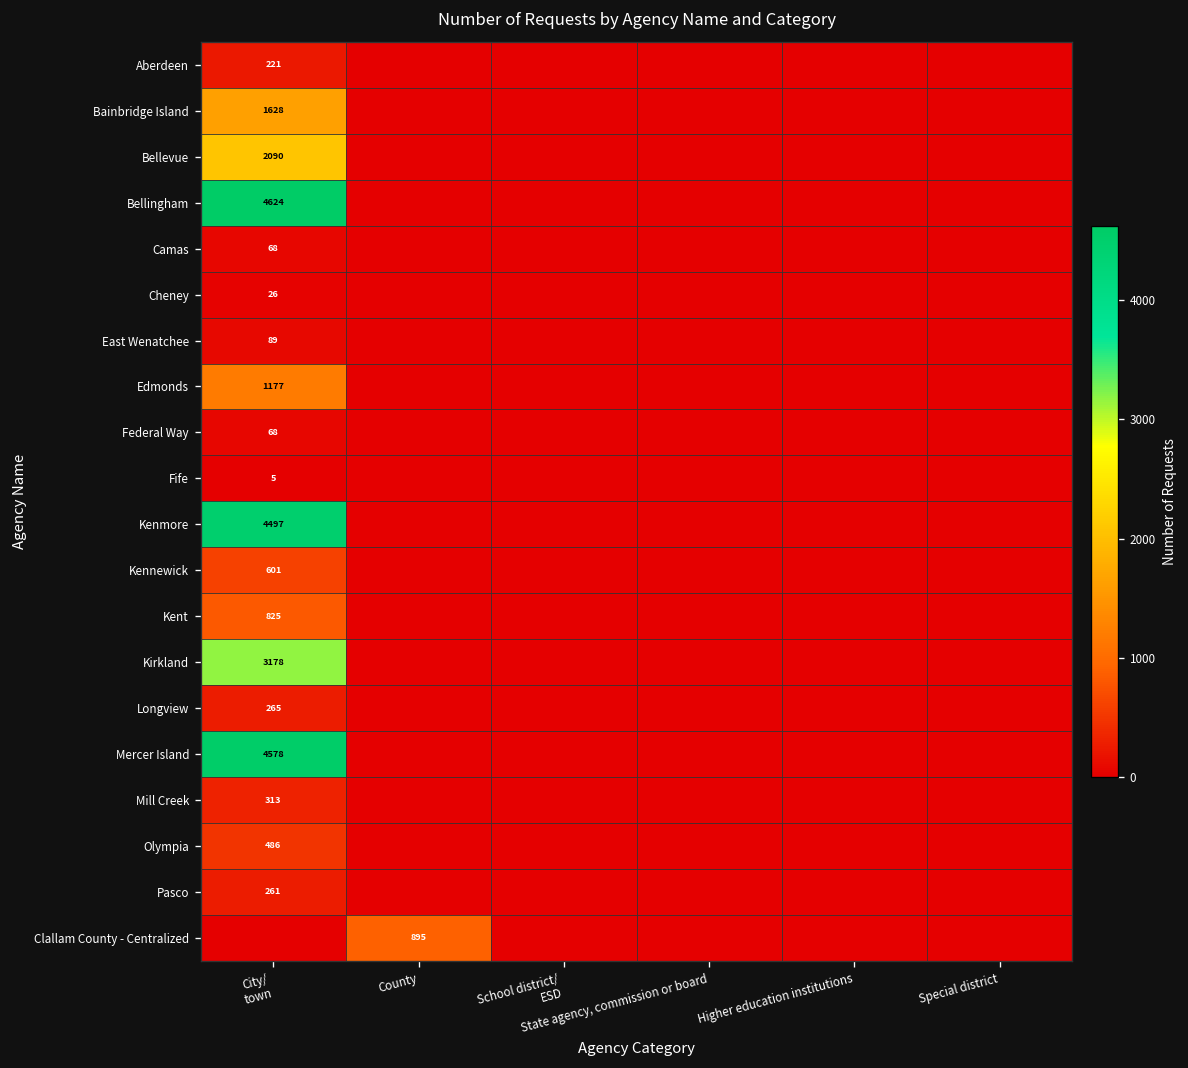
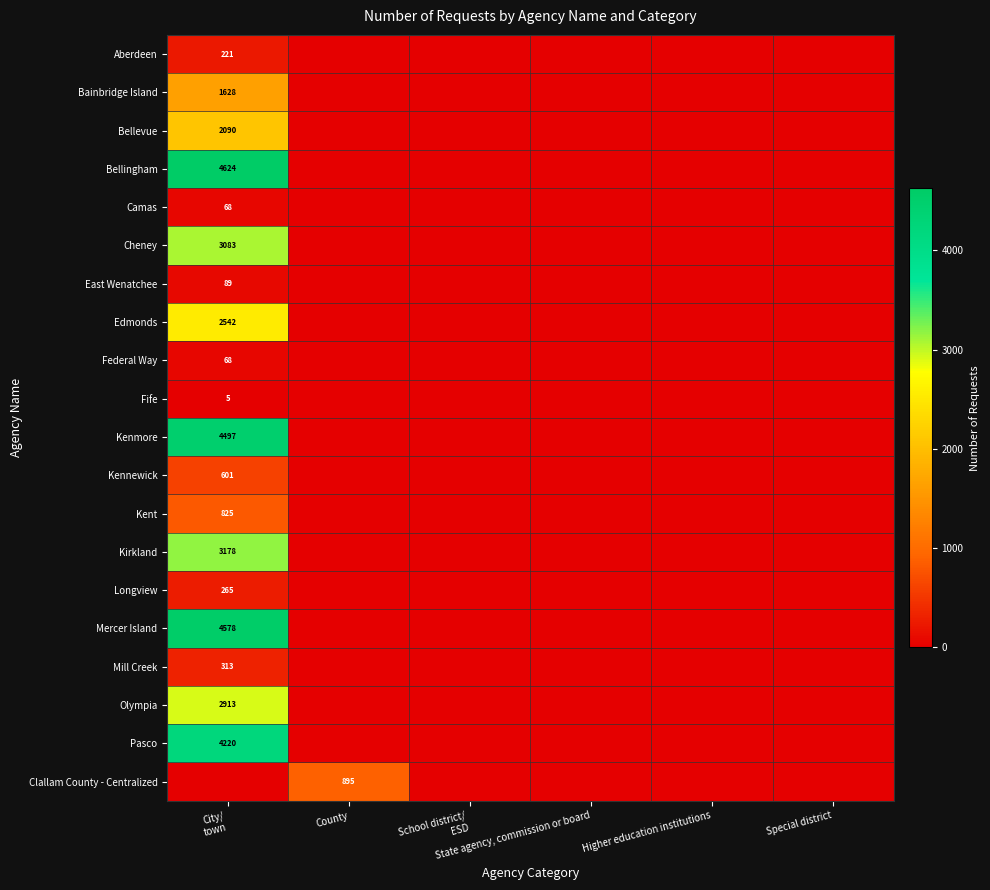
  {
    "Aberdeen": {
      "City/ town": 221
    },
    "Bainbridge Island": {
      "City/ town": 1628
    },
    "Bellevue": {
      "City/ town": 2090
    },
    "Bellingham": {
      "City/ town": 4624
    },
    "Camas": {
      "City/ town": 68
    },
    "Cheney": {
-     "City/ town": 26
+     "City/ town": 3083
    },
    "East Wenatchee": {
      "City/ town": 89
    },
    "Edmonds": {
-     "City/ town": 1177
+     "City/ town": 2542
    },
    "Federal Way": {
      "City/ town": 68
    },
    "Fife": {
      "City/ town": 5
    },
    "Kenmore": {
      "City/ town": 4497
    },
    "Kennewick": {
      "City/ town": 601
    },
    "Kent": {
      "City/ town": 825
    },
    "Kirkland": {
      "City/ town": 3178
    },
    "Longview": {
      "City/ town": 265
    },
    "Mercer Island": {
      "City/ town": 4578
    },
    "Mill Creek": {
      "City/ town": 313
    },
    "Olympia": {
-     "City/ town": 486
+     "City/ town": 2913
    },
    "Pasco": {
-     "City/ town": 261
+     "City/ town": 4220
    },
    "Clallam County - Centralized": {
      "County": 895
    }
  }
